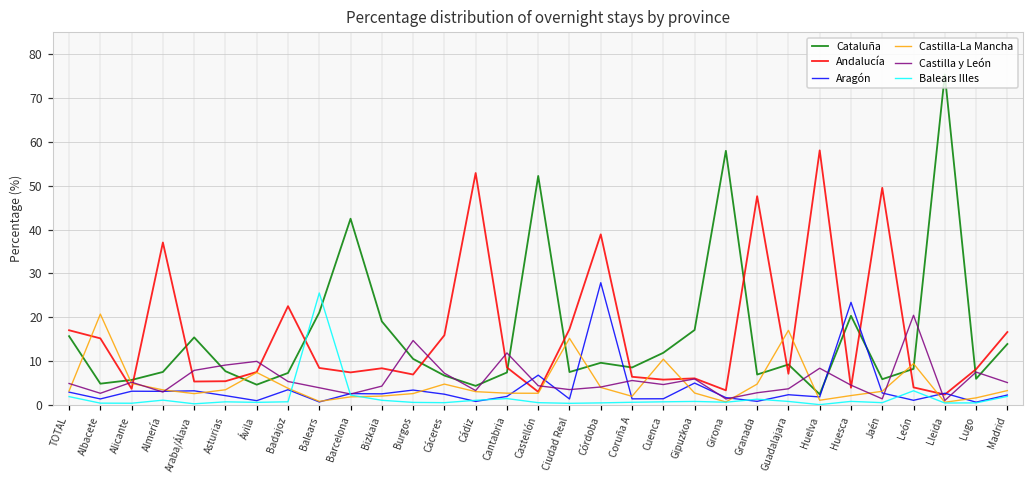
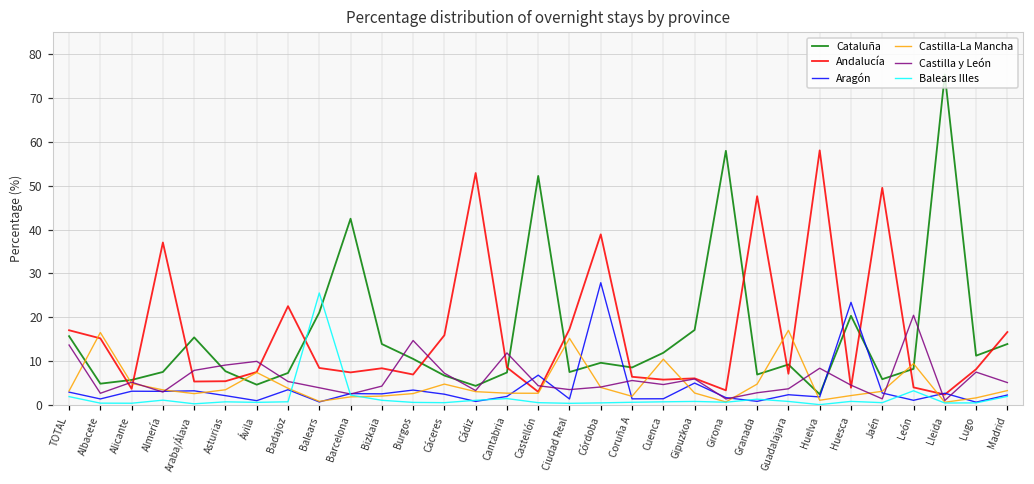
  {
    "Cataluña": {
      "TOTAL": 16,
      "Albacete": 5,
      "Almería": 8,
      "Araba/Álava": 15,
      "Asturias": 8,
      "Ávila": 5,
      "Badajoz": 7,
      "Balears": 21,
      "Barcelona": 42,
-     "Bizkaia": 19,
+     "Bizkaia": 14,
      "Burgos": 11,
      "Cádiz": 4,
      "Cantabria": 7,
      "Castellón": 52,
      "Ciudad Real": 8,
      "Córdoba": 10,
      "Coruña A": 9,
      "Cuenca": 12,
      "Gipuzkoa": 17,
      "Girona": 58,
      "Granada": 7,
      "Guadalajara": 9,
      "Huesca": 20,
      "Jaén": 6,
      "León": 8,
-     "Lugo": 6,
+     "Lugo": 11,
      "Madrid": 14
    },
    "Andalucía": {
      "TOTAL": 17,
      "Albacete": 15,
      "Almería": 37,
      "Araba/Álava": 5,
      "Asturias": 5,
      "Badajoz": 23,
      "Balears": 8,
      "Barcelona": 7,
      "Bizkaia": 8,
      "Burgos": 7,
      "Cáceres": 16,
      "Cádiz": 53,
      "Cantabria": 9,
      "Ciudad Real": 17,
      "Córdoba": 39,
      "Coruña A": 6,
      "Cuenca": 6,
      "Girona": 3,
      "Granada": 48,
      "Guadalajara": 7,
      "Huelva": 58,
      "Jaén": 50,
      "León": 4,
      "Lugo": 8,
      "Madrid": 17
    },
    "Aragón": {
      "Albacete": 1,
      "Asturias": 2,
      "Burgos": 3,
      "Cáceres": 2,
      "Castellón": 7,
      "Ciudad Real": 1,
      "Córdoba": 28,
      "Cuenca": 1,
      "Gipuzkoa": 5,
      "Guadalajara": 2,
      "Huesca": 23,
      "León": 1
    },
    "Castilla-La Mancha": {
-     "Albacete": 21,
+     "Albacete": 17,
      "Asturias": 3,
      "Burgos": 3,
      "Cáceres": 5,
      "Cantabria": 3,
      "Ciudad Real": 15,
      "Cuenca": 10,
      "Gipuzkoa": 3,
      "Granada": 5,
      "Guadalajara": 17,
      "Huelva": 1,
      "Huesca": 2,
      "León": 9,
      "Lugo": 2,
      "Madrid": 3
    },
    "Castilla y León": {
-     "TOTAL": 5,
+     "TOTAL": 14,
      "Albacete": 3,
      "Araba/Álava": 8,
      "Asturias": 9,
      "Ávila": 10,
      "Badajoz": 5,
      "Balears": 4,
      "Bizkaia": 4,
      "Burgos": 15,
      "Cantabria": 12,
      "Castellón": 4,
      "Ciudad Real": 4,
      "Coruña A": 6,
      "Cuenca": 5,
      "Granada": 3,
      "Guadalajara": 4,
      "Huelva": 8,
      "Jaén": 1,
      "León": 20,
      "Lugo": 8,
      "Madrid": 5
    },
    "Balears Illes": {
      "TOTAL": 2,
      "Albacete": 0,
      "Alicante": 0,
      "Almería": 1,
      "Araba/Álava": 0,
      "Asturias": 1,
      "Badajoz": 1,
      "Balears": 26,
      "Bizkaia": 1,
      "Burgos": 1,
      "Cáceres": 1,
      "Castellón": 1,
      "Ciudad Real": 0,
      "Córdoba": 1,
      "Coruña A": 1,
      "Cuenca": 1,
      "Gipuzkoa": 1,
      "Guadalajara": 1,
      "Huelva": 0,
      "Huesca": 1,
      "Jaén": 1,
      "León": 3
    }
  }
